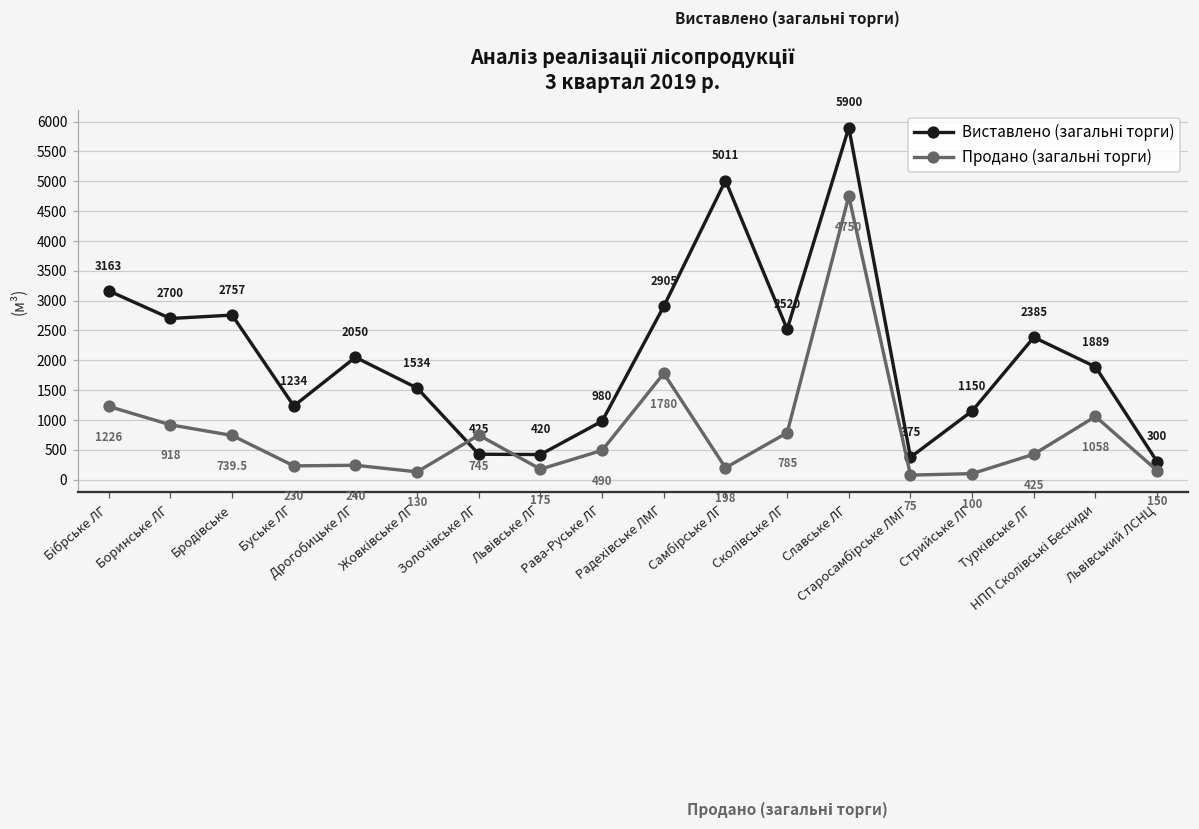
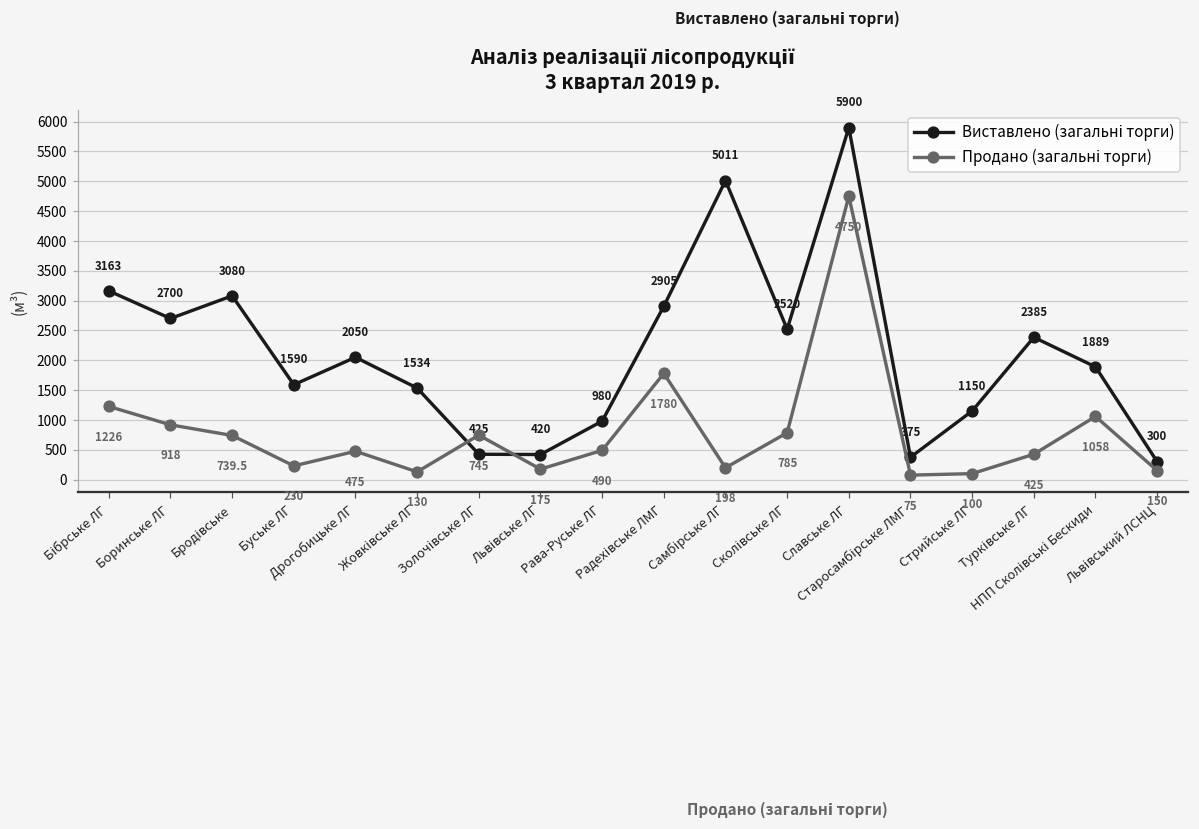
  {
    "Виставлено (загальні торги)": {
      "Бібрське ЛГ": 3163,
      "Боринське ЛГ": 2700,
-     "Бродівське": 2757,
-     "Буське ЛГ": 1234,
+     "Бродівське": 3080,
+     "Буське ЛГ": 1590,
      "Дрогобицьке ЛГ": 2050,
      "Жовківське ЛГ": 1534,
      "Львівське ЛГ": 420,
      "Рава-Руське ЛГ": 980,
      "Радехівське ЛМГ": 2905,
      "Самбірське ЛГ": 5011,
      "Сколівське ЛГ": 2520,
      "Славське ЛГ": 5900,
      "Старосамбірське ЛМГ": 375,
      "Стрийське ЛГ": 1150,
      "Турківське ЛГ": 2385,
      "НПП Сколівські Бескиди": 1889,
      "Львівський ЛСНЦ": 300
    },
    "Продано (загальні торги)": {
      "Бібрське ЛГ": 1226,
      "Боринське ЛГ": 918,
      "Бродівське": 739.5,
      "Буське ЛГ": 230,
-     "Дрогобицьке ЛГ": 240,
+     "Дрогобицьке ЛГ": 475,
      "Жовківське ЛГ": 130,
      "Золочівське ЛГ": 745,
      "Львівське ЛГ": 175,
      "Рава-Руське ЛГ": 490,
      "Радехівське ЛМГ": 1780,
      "Самбірське ЛГ": 198,
      "Сколівське ЛГ": 785,
      "Славське ЛГ": 4750,
      "Старосамбірське ЛМГ": 75,
      "Стрийське ЛГ": 100,
      "Турківське ЛГ": 425,
      "НПП Сколівські Бескиди": 1058,
      "Львівський ЛСНЦ": 150
    }
  }
